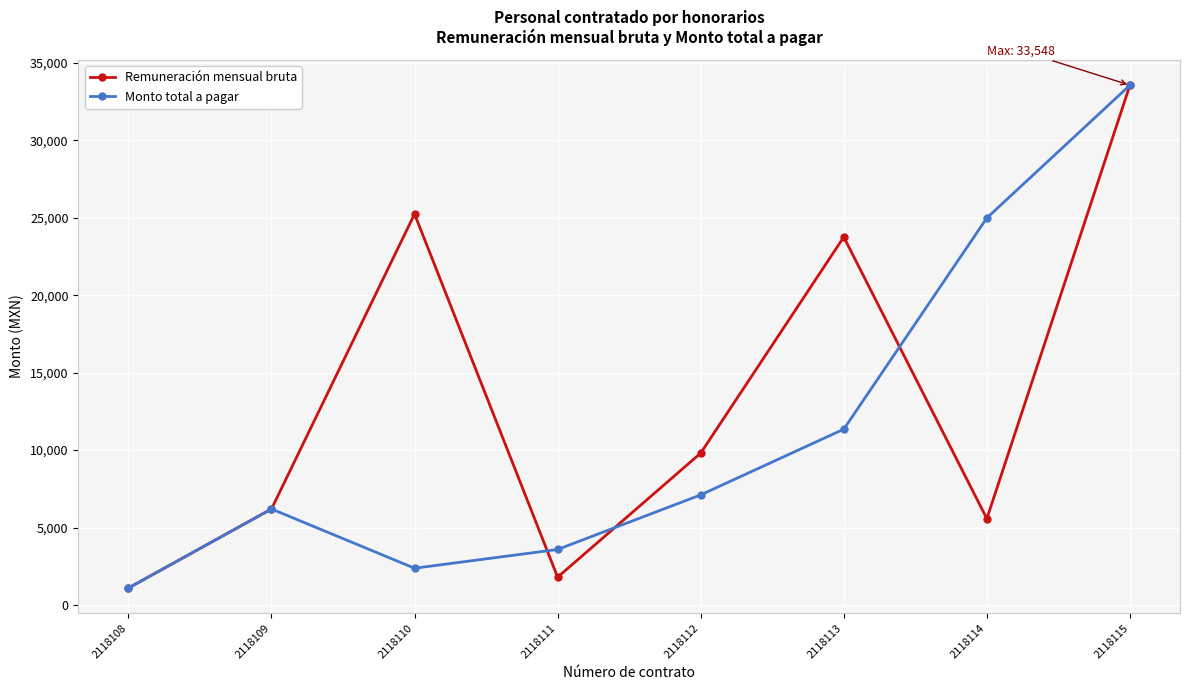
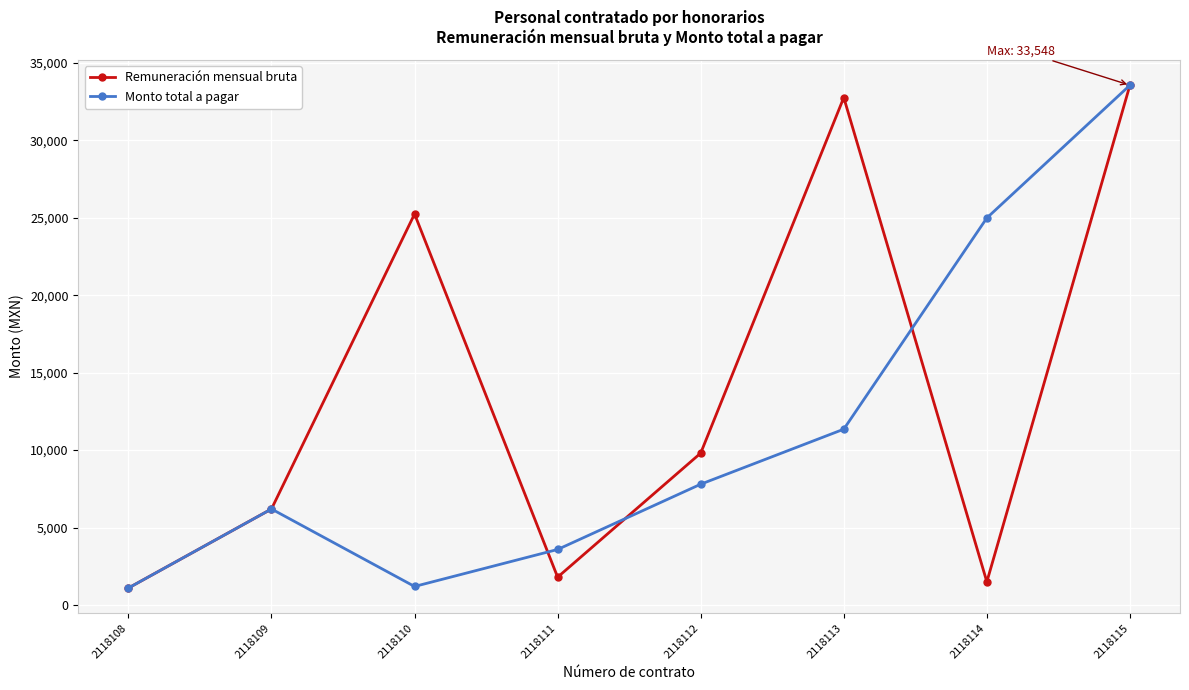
  {
    "Remuneración mensual bruta": {
      "2118110": "25,200",
      "2118111": "1,800",
      "2118112": "9,800",
-     "2118113": "23,800",
-     "2118114": "5,600"
+     "2118113": "32,800",
+     "2118114": "1,500"
    },
    "Monto total a pagar": {
-     "2118110": "2,400",
+     "2118110": "1,200",
      "2118111": "3,600",
-     "2118112": "7,100",
+     "2118112": "7,800",
      "2118113": "11,400",
      "2118114": "25,000"
    }
  }
